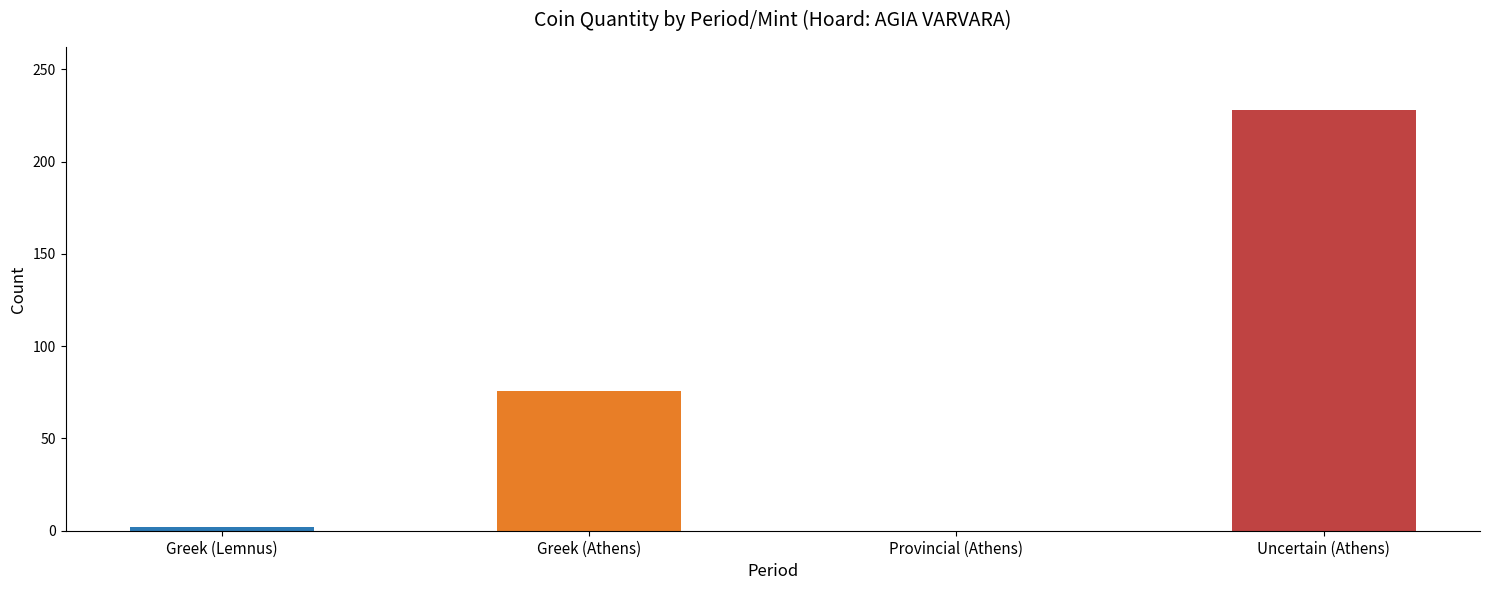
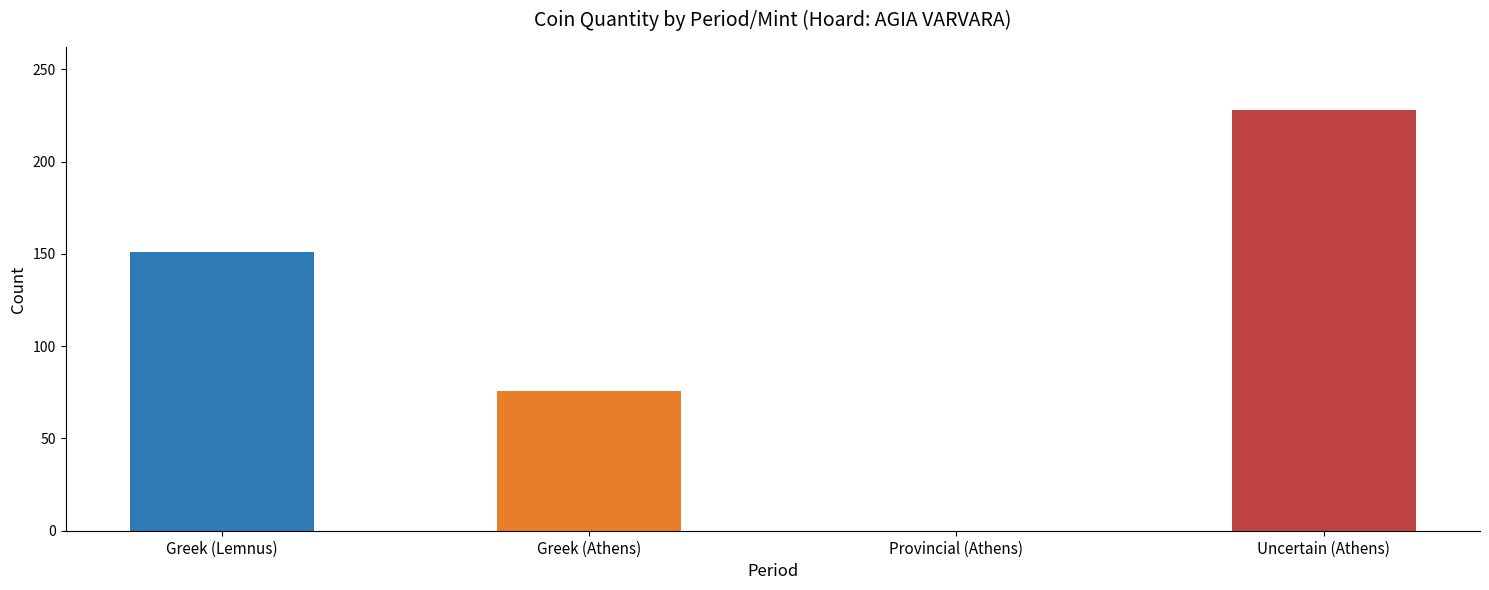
  {
-   "Greek (Lemnus)": 2,
+   "Greek (Lemnus)": 151,
    "Greek (Athens)": 76,
    "Provincial (Athens)": 0,
    "Uncertain (Athens)": 228
  }
